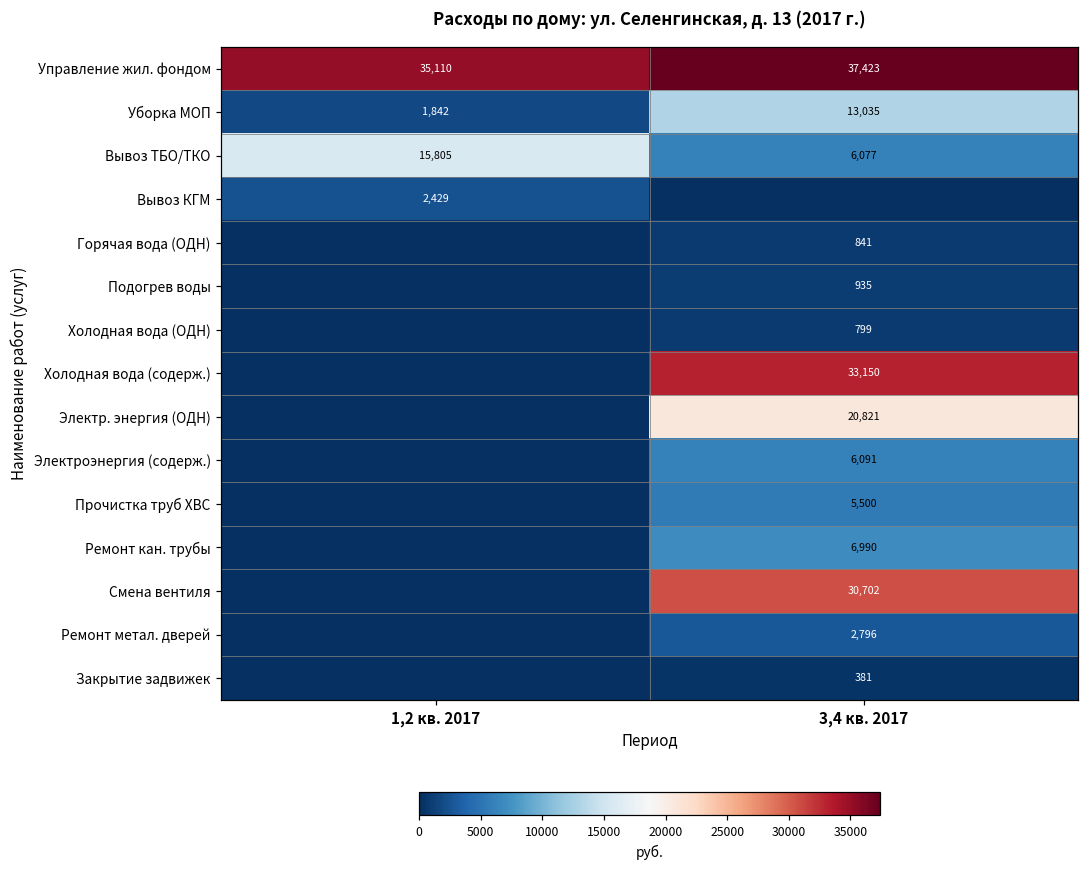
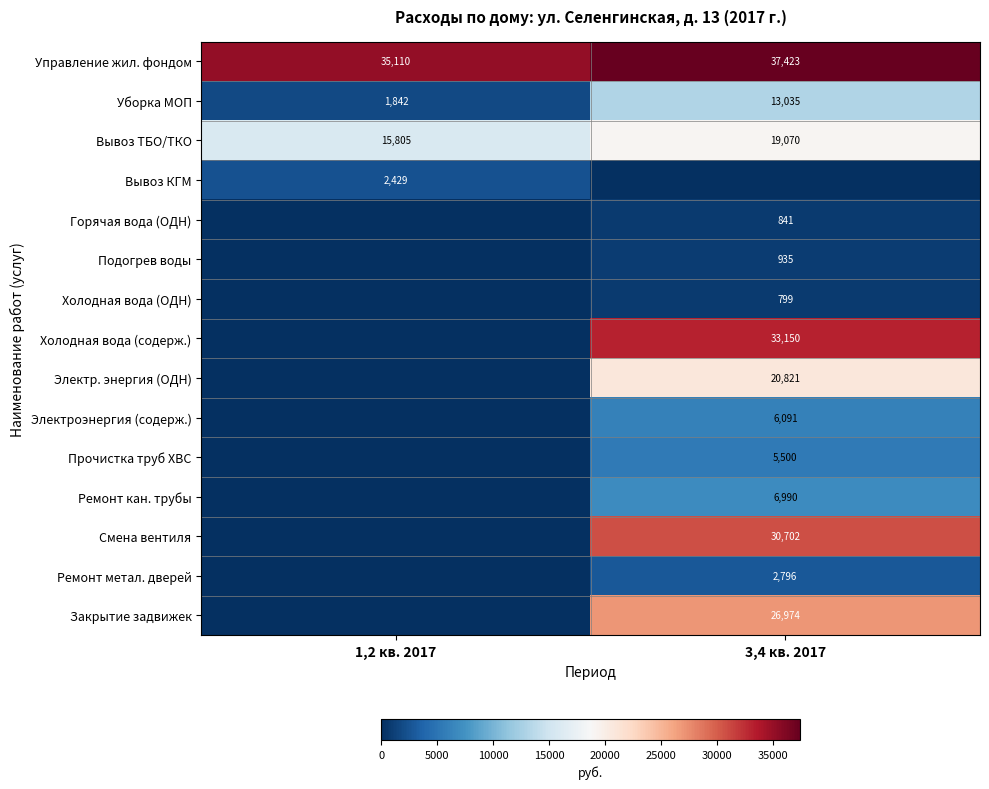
  {
    "Управление жил. фондом": {
      "1,2 кв. 2017": "35,110",
      "3,4 кв. 2017": "37,423"
    },
    "Уборка МОП": {
      "1,2 кв. 2017": "1,842",
      "3,4 кв. 2017": "13,035"
    },
    "Вывоз ТБО/ТКО": {
      "1,2 кв. 2017": "15,805",
-     "3,4 кв. 2017": "6,077"
+     "3,4 кв. 2017": "19,070"
    },
    "Вывоз КГМ": {
      "1,2 кв. 2017": "2,429"
    },
    "Горячая вода (ОДН)": {
      "3,4 кв. 2017": "841"
    },
    "Подогрев воды": {
      "3,4 кв. 2017": "935"
    },
    "Холодная вода (ОДН)": {
      "3,4 кв. 2017": "799"
    },
    "Холодная вода (содерж.)": {
      "3,4 кв. 2017": "33,150"
    },
    "Электр. энергия (ОДН)": {
      "3,4 кв. 2017": "20,821"
    },
    "Электроэнергия (содерж.)": {
      "3,4 кв. 2017": "6,091"
    },
    "Прочистка труб ХВС": {
      "3,4 кв. 2017": "5,500"
    },
    "Ремонт кан. трубы": {
      "3,4 кв. 2017": "6,990"
    },
    "Смена вентиля": {
      "3,4 кв. 2017": "30,702"
    },
    "Ремонт метал. дверей": {
      "3,4 кв. 2017": "2,796"
    },
    "Закрытие задвижек": {
-     "3,4 кв. 2017": "381"
+     "3,4 кв. 2017": "26,974"
    }
  }
